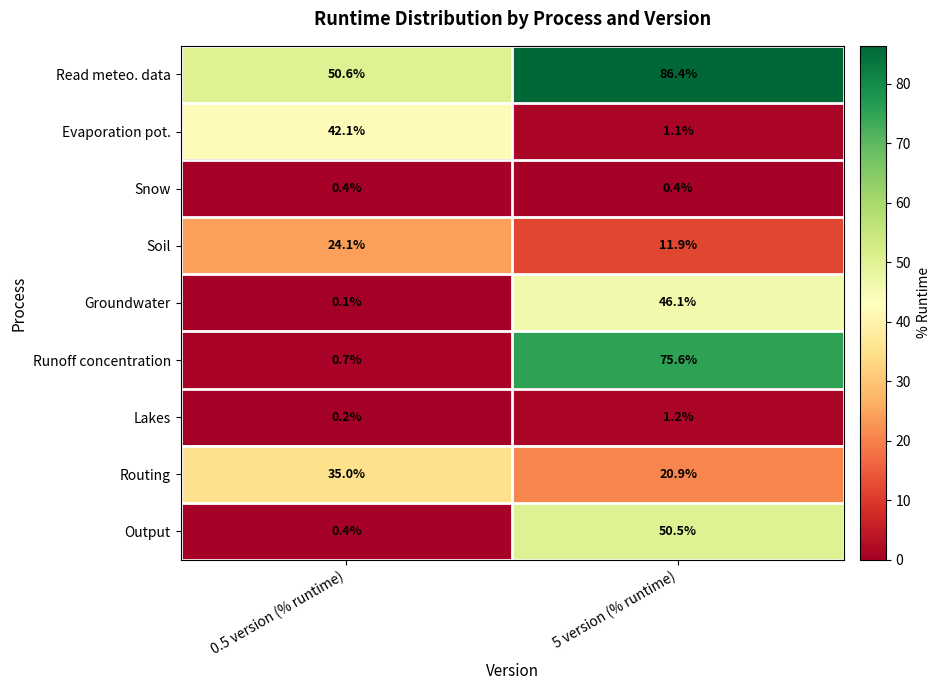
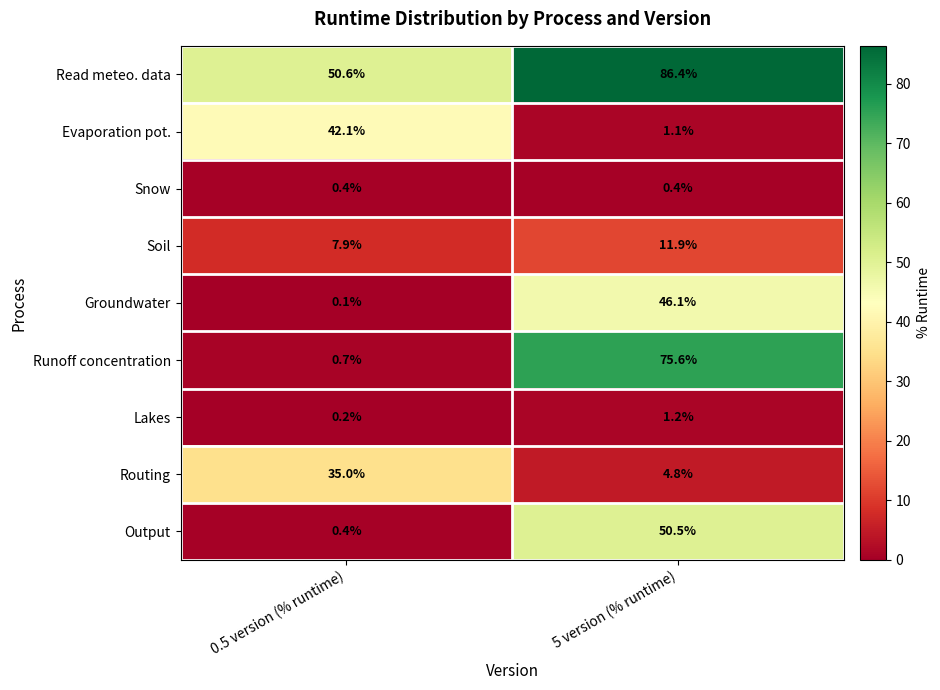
  {
    "Read meteo. data": {
      "0.5 version (% runtime)": "50.6%",
      "5 version (% runtime)": "86.4%"
    },
    "Evaporation pot.": {
      "0.5 version (% runtime)": "42.1%",
      "5 version (% runtime)": "1.1%"
    },
    "Snow": {
      "0.5 version (% runtime)": "0.4%",
      "5 version (% runtime)": "0.4%"
    },
    "Soil": {
-     "0.5 version (% runtime)": "24.1%",
+     "0.5 version (% runtime)": "7.9%",
      "5 version (% runtime)": "11.9%"
    },
    "Groundwater": {
      "0.5 version (% runtime)": "0.1%",
      "5 version (% runtime)": "46.1%"
    },
    "Runoff concentration": {
      "0.5 version (% runtime)": "0.7%",
      "5 version (% runtime)": "75.6%"
    },
    "Lakes": {
      "0.5 version (% runtime)": "0.2%",
      "5 version (% runtime)": "1.2%"
    },
    "Routing": {
      "0.5 version (% runtime)": "35.0%",
-     "5 version (% runtime)": "20.9%"
+     "5 version (% runtime)": "4.8%"
    },
    "Output": {
      "0.5 version (% runtime)": "0.4%",
      "5 version (% runtime)": "50.5%"
    }
  }
